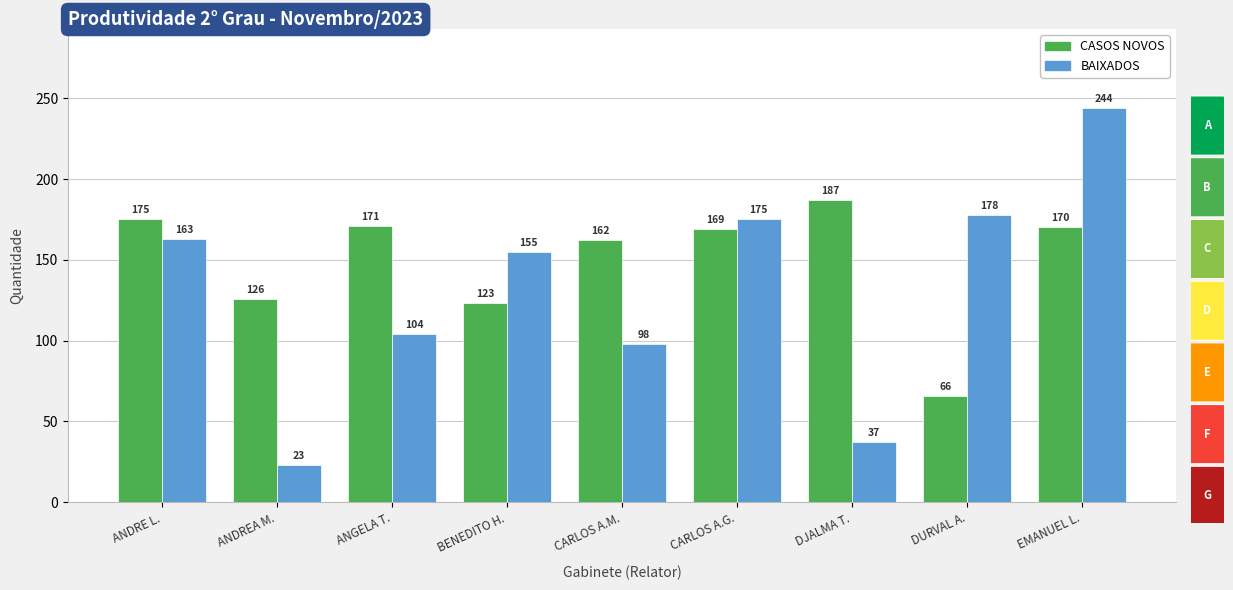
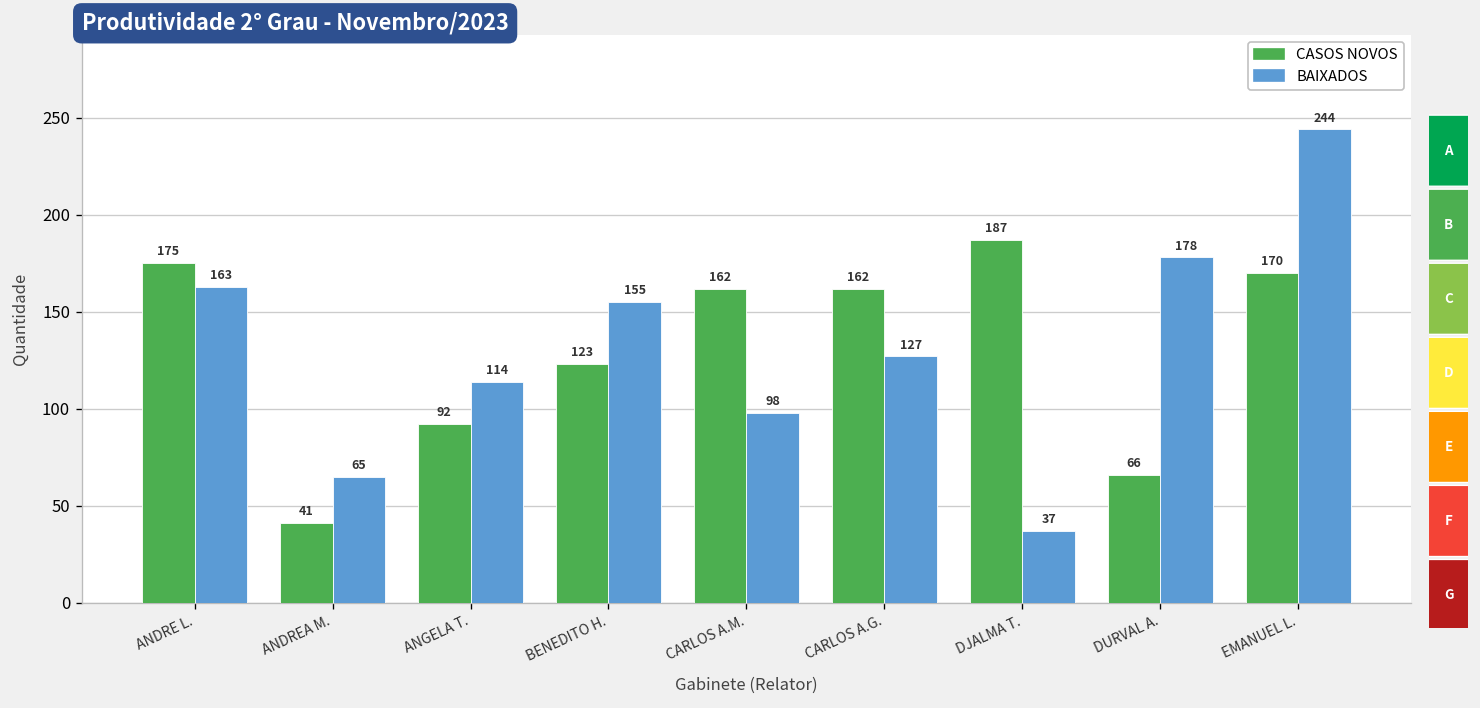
  {
    "CASOS NOVOS": {
      "ANDRE L.": 175,
-     "ANDREA M.": 126,
-     "ANGELA T.": 171,
+     "ANDREA M.": 41,
+     "ANGELA T.": 92,
      "BENEDITO H.": 123,
      "CARLOS A.M.": 162,
-     "CARLOS A.G.": 169,
+     "CARLOS A.G.": 162,
      "DJALMA T.": 187,
      "DURVAL A.": 66,
      "EMANUEL L.": 170
    },
    "BAIXADOS": {
      "ANDRE L.": 163,
-     "ANDREA M.": 23,
-     "ANGELA T.": 104,
+     "ANDREA M.": 65,
+     "ANGELA T.": 114,
      "BENEDITO H.": 155,
      "CARLOS A.M.": 98,
-     "CARLOS A.G.": 175,
+     "CARLOS A.G.": 127,
      "DJALMA T.": 37,
      "DURVAL A.": 178,
      "EMANUEL L.": 244
    }
  }
